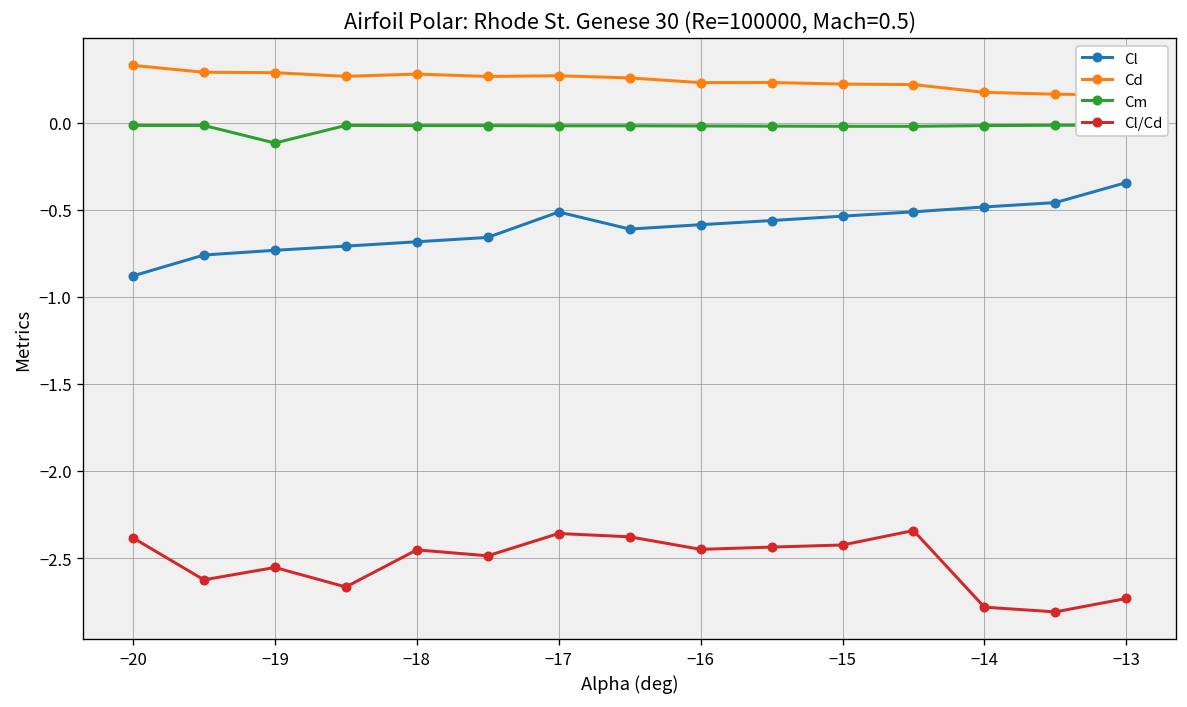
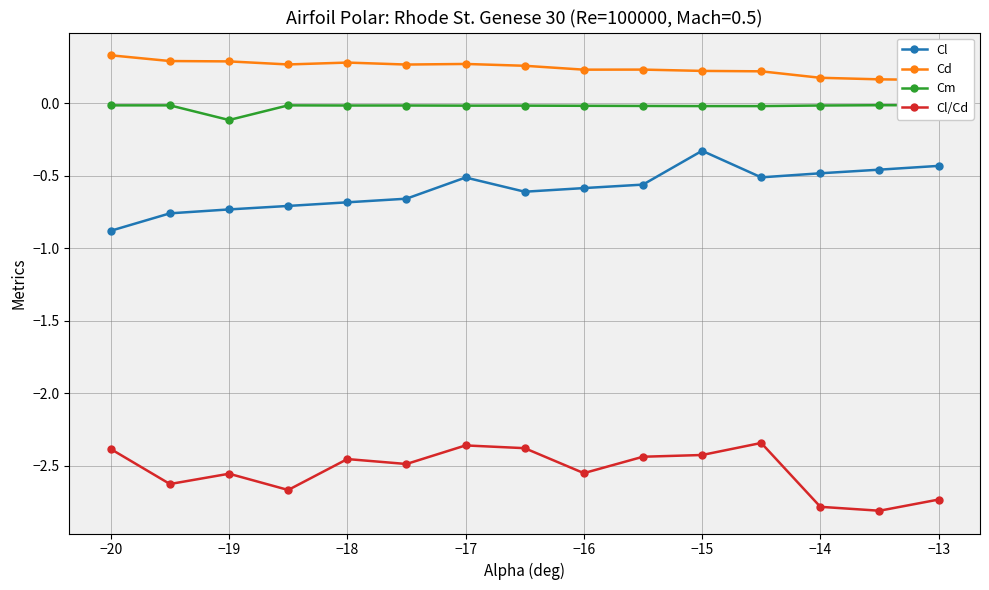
  {
    "Cl": {
      "−20": -0.88,
      "−19": -0.73,
      "−18": -0.68,
      "−17": -0.51,
      "−16": -0.59,
-     "−15": -0.54,
+     "−15": -0.33,
      "−14": -0.48,
-     "−13": -0.34
+     "−13": -0.43
    },
    "Cd": {
      "−20": 0.33,
      "−19": 0.29,
      "−18": 0.28,
      "−17": 0.27,
      "−16": 0.23,
      "−15": 0.22,
      "−14": 0.17
    },
    "Cm": {
      "−20": -0.02,
      "−19": -0.12,
      "−18": -0.02,
      "−17": -0.02,
      "−16": -0.02,
      "−15": -0.02,
      "−14": -0.02
    },
    "Cl/Cd": {
      "−20": -2.38,
      "−19": -2.55,
      "−18": -2.45,
      "−17": -2.36,
-     "−16": -2.45,
+     "−16": -2.55,
      "−15": -2.43,
      "−14": -2.78,
      "−13": -2.73
    }
  }
